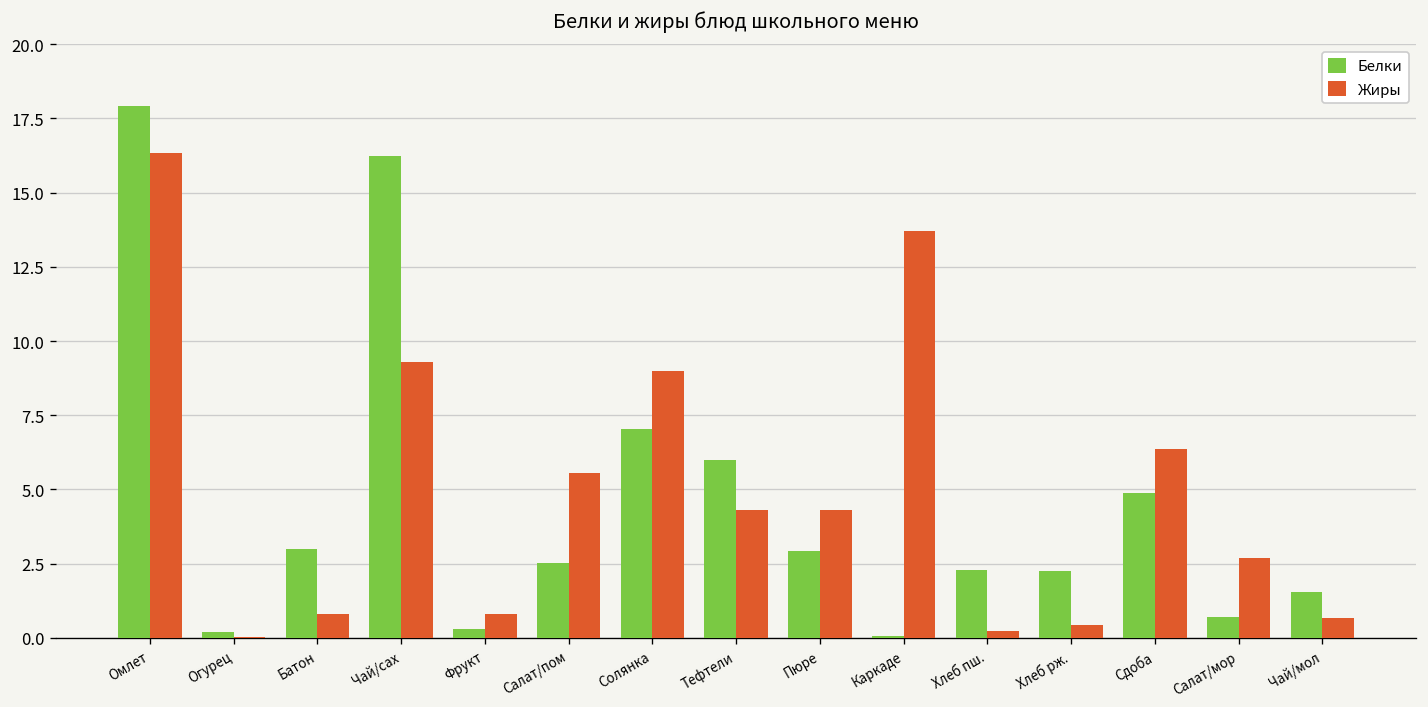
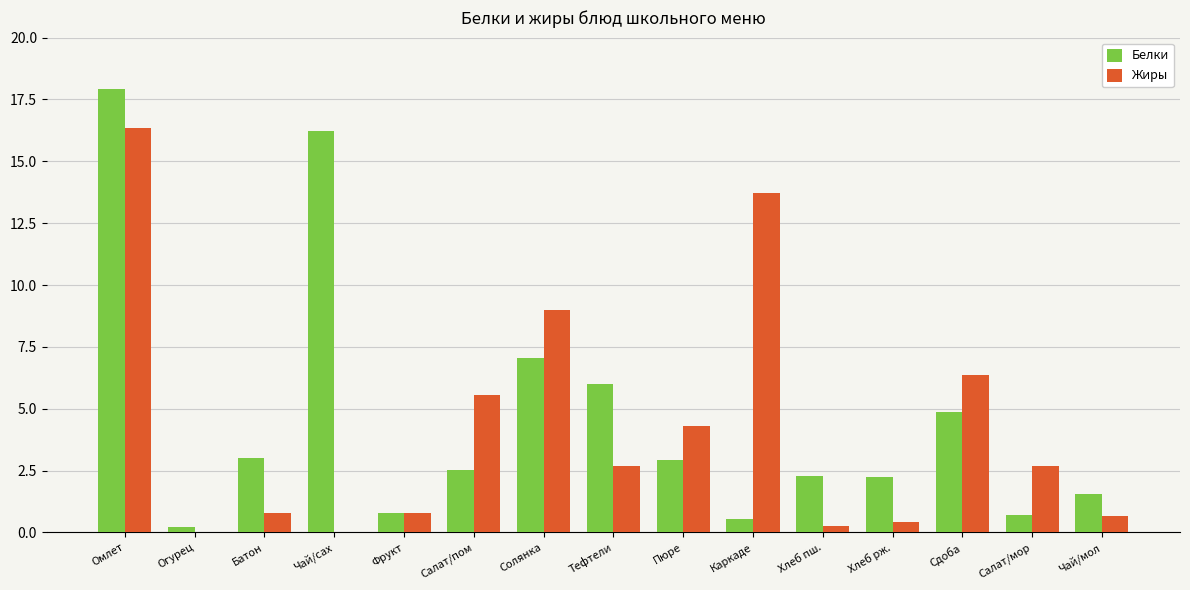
  {
    "Белки": {
      "Омлет": 17.9,
      "Огурец": 0.2,
      "Батон": 3.0,
      "Чай/сах": 16.2,
-     "Фрукт": 0.3,
+     "Фрукт": 0.8,
      "Салат/пом": 2.5,
      "Солянка": 7.0,
      "Тефтели": 6.0,
      "Пюре": 2.9,
-     "Каркаде": 0.1,
+     "Каркаде": 0.5,
      "Хлеб пш.": 2.3,
      "Хлеб рж.": 2.2,
      "Сдоба": 4.9,
      "Салат/мор": 0.7,
      "Чай/мол": 1.5
    },
    "Жиры": {
      "Омлет": 16.4,
      "Батон": 0.8,
-     "Чай/сах": 9.3,
+     "Чай/сах": 0.0,
      "Фрукт": 0.8,
      "Салат/пом": 5.6,
      "Солянка": 9.0,
-     "Тефтели": 4.3,
+     "Тефтели": 2.7,
      "Пюре": 4.3,
      "Каркаде": 13.7,
      "Хлеб пш.": 0.2,
      "Хлеб рж.": 0.4,
      "Сдоба": 6.4,
      "Салат/мор": 2.7,
      "Чай/мол": 0.7
    }
  }
